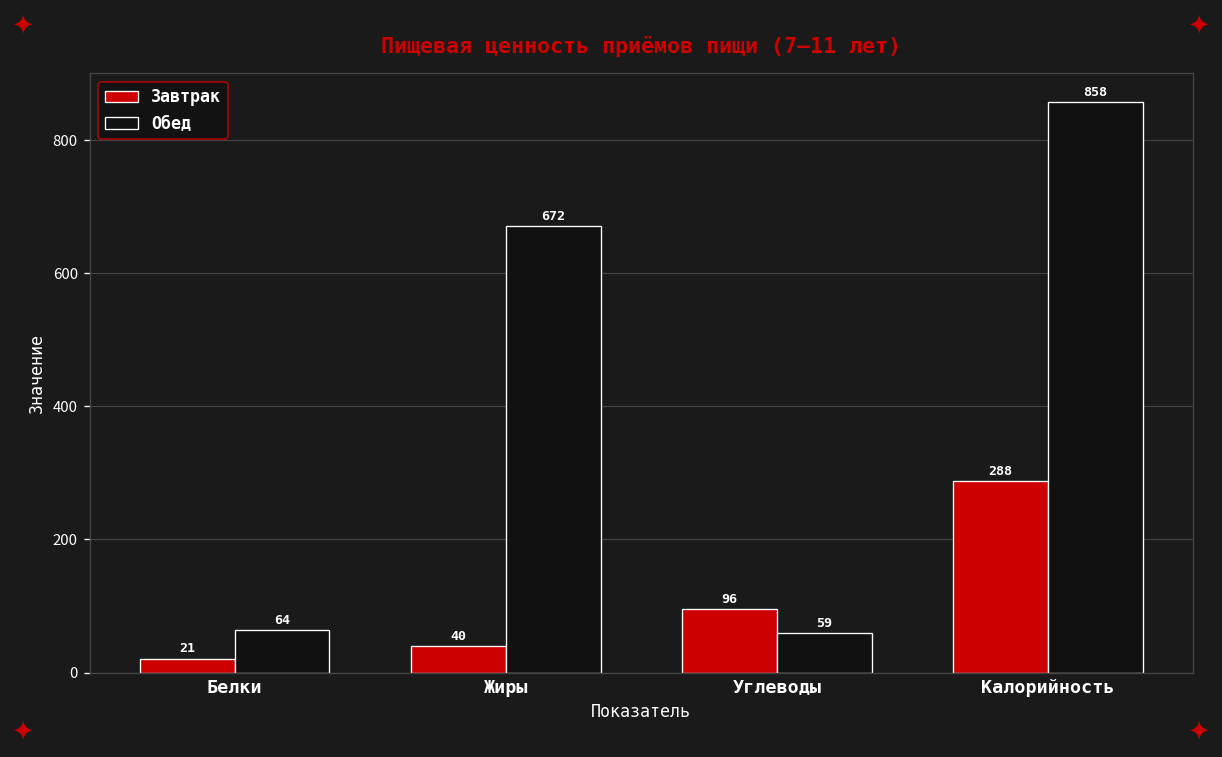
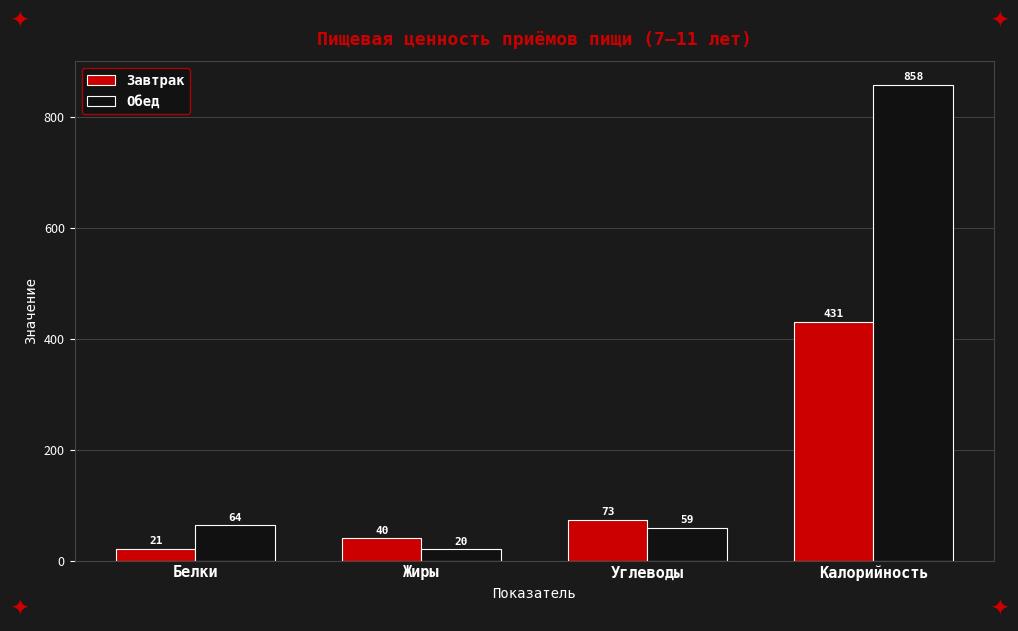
  {
    "Завтрак": {
      "Белки": 21,
      "Жиры": 40,
-     "Углеводы": 96,
-     "Калорийность": 288
+     "Углеводы": 73,
+     "Калорийность": 431
    },
    "Обед": {
      "Белки": 64,
-     "Жиры": 672,
+     "Жиры": 20,
      "Углеводы": 59,
      "Калорийность": 858
    }
  }
